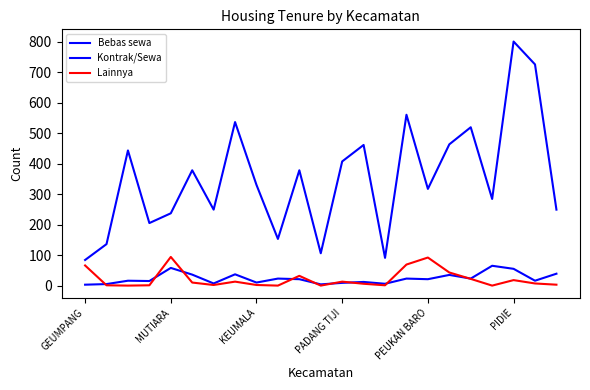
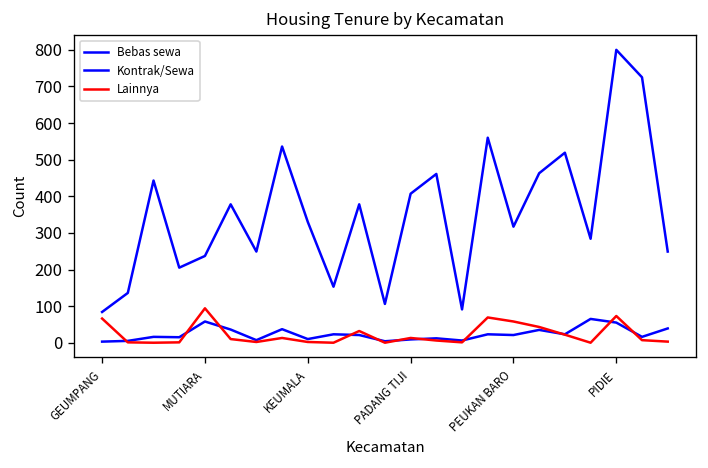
  {
    "Lainnya": {
      "GEUMPANG": 70,
      "MUTIARA": 90,
-     "PEUKAN BARO": 90,
-     "PIDIE": 20
+     "PEUKAN BARO": 60,
+     "PIDIE": 70
    }
  }
